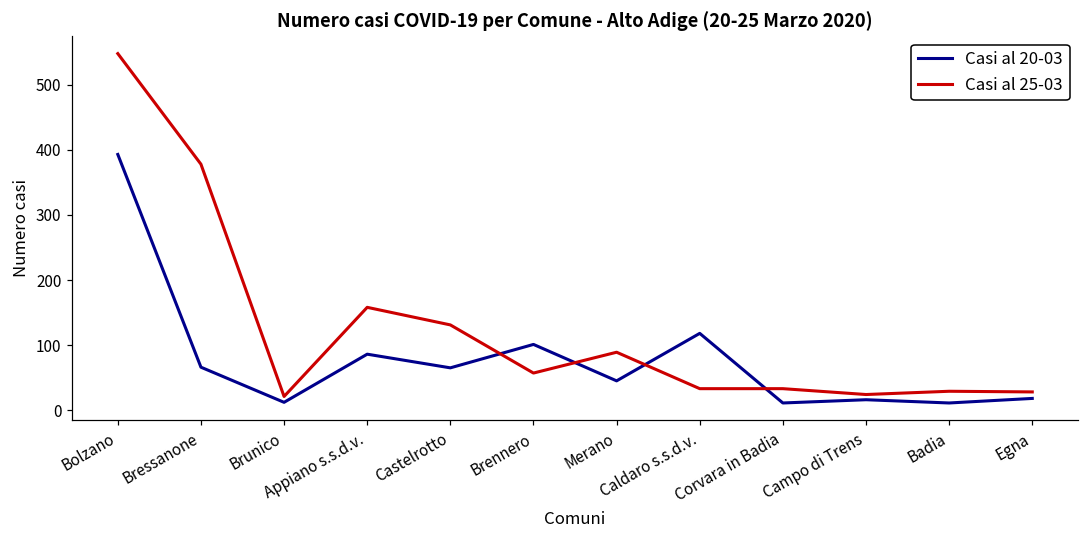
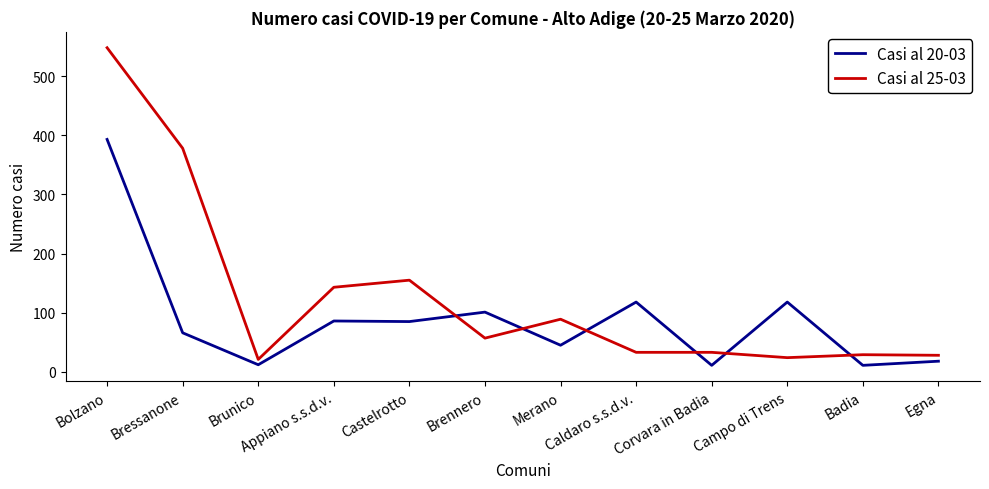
  {
    "Casi al 20-03": {
      "Bolzano": 390,
      "Bressanone": 70,
      "Brunico": 10,
      "Appiano s.s.d.v.": 90,
-     "Castelrotto": 70,
+     "Castelrotto": 90,
      "Brennero": 100,
      "Merano": 50,
      "Caldaro s.s.d.v.": 120,
      "Corvara in Badia": 10,
-     "Campo di Trens": 20,
+     "Campo di Trens": 120,
      "Badia": 10,
      "Egna": 20
    },
    "Casi al 25-03": {
      "Bolzano": 550,
      "Bressanone": 380,
      "Brunico": 20,
-     "Appiano s.s.d.v.": 160,
-     "Castelrotto": 130,
+     "Appiano s.s.d.v.": 140,
+     "Castelrotto": 160,
      "Brennero": 60,
      "Merano": 90,
      "Caldaro s.s.d.v.": 30,
      "Corvara in Badia": 30,
      "Campo di Trens": 20,
      "Badia": 30,
      "Egna": 30
    }
  }
